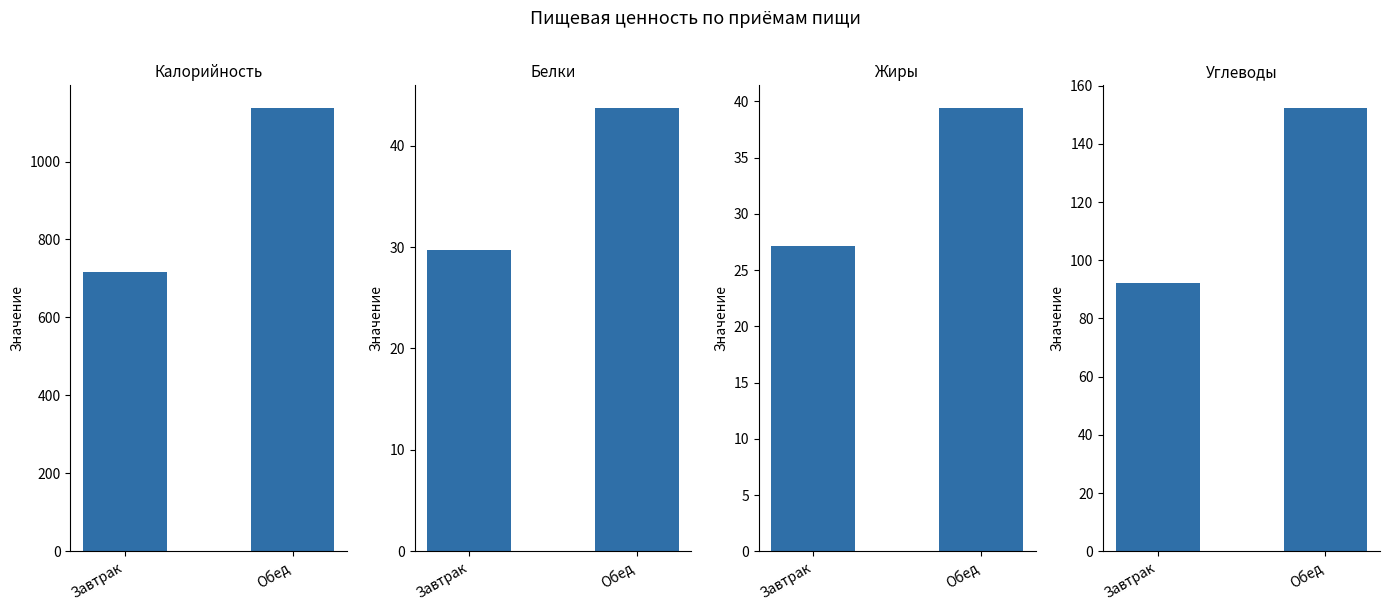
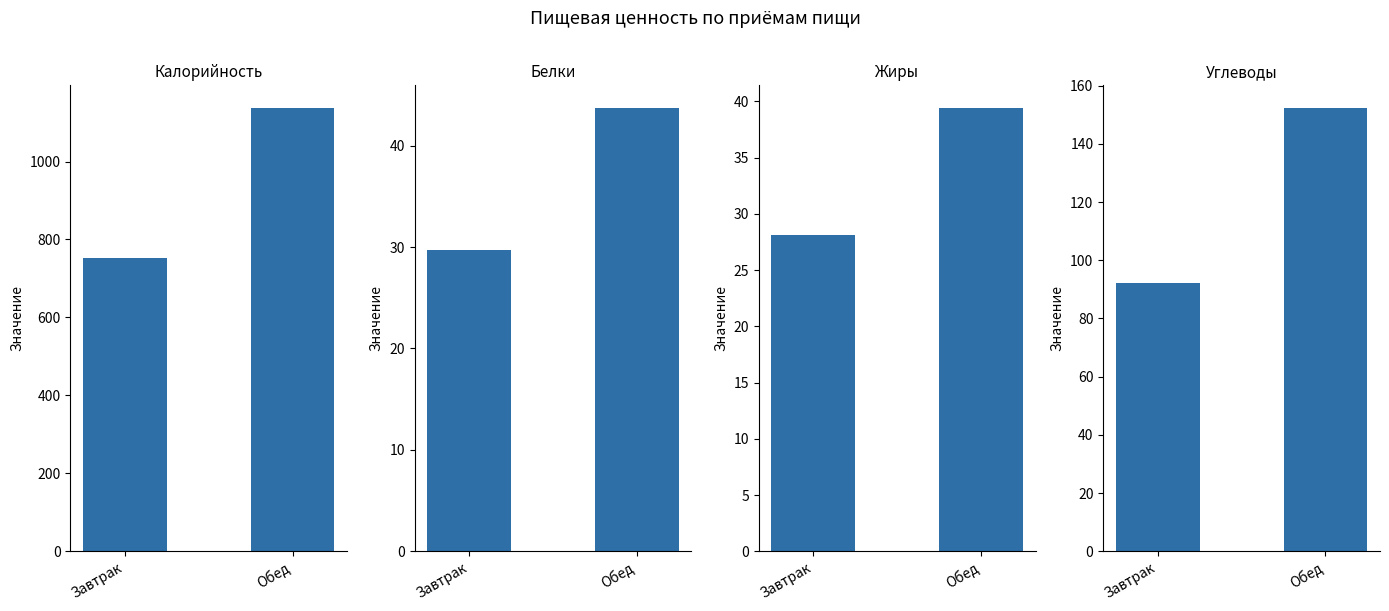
  {
    "Калорийность": {
-     "Завтрак": 720,
+     "Завтрак": 750,
      "Обед": 1140
    },
    "Белки": {
      "Завтрак": 29.7,
      "Обед": 43.8
    },
    "Жиры": {
-     "Завтрак": 27.1,
+     "Завтрак": 28.1,
      "Обед": 39.5
    },
    "Углеводы": {
      "Завтрак": 92,
      "Обед": 152
    }
  }
